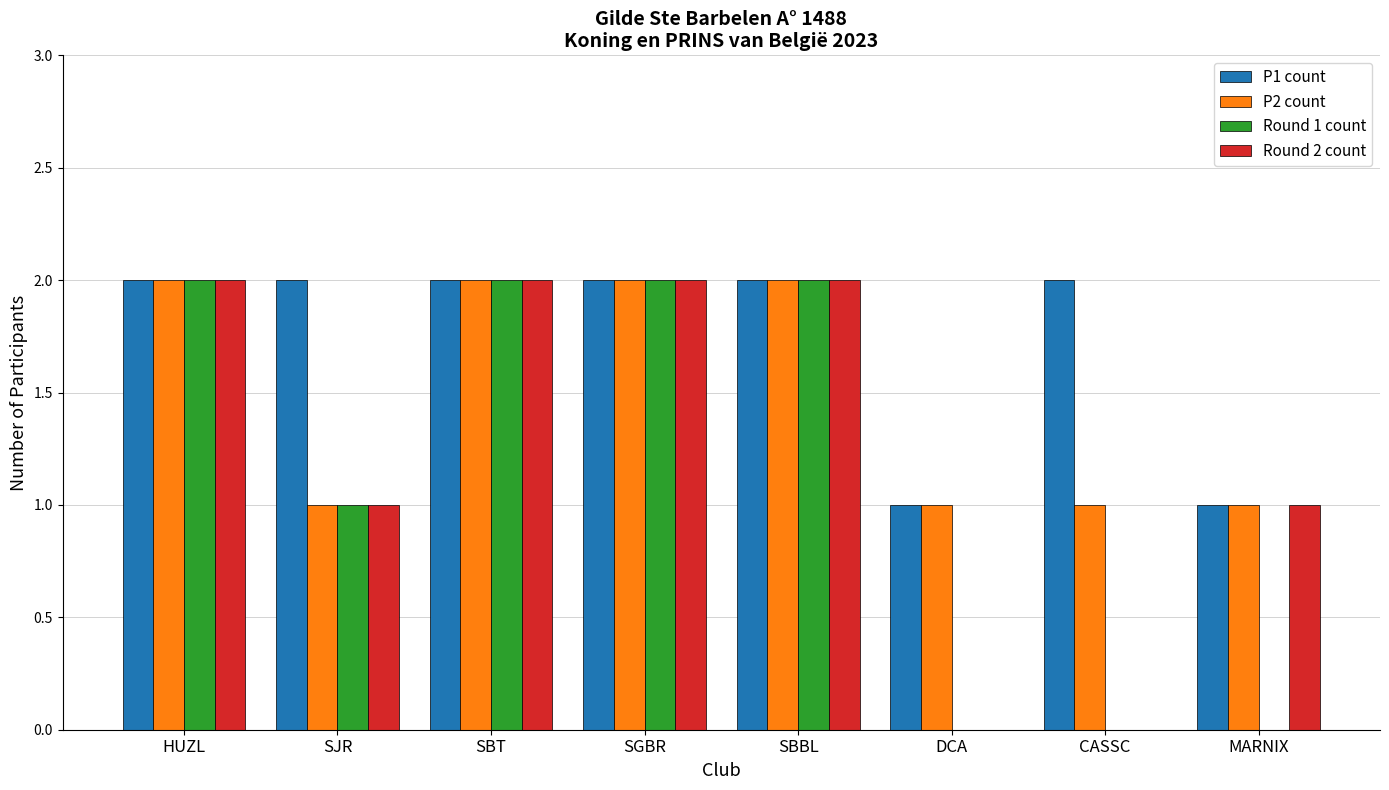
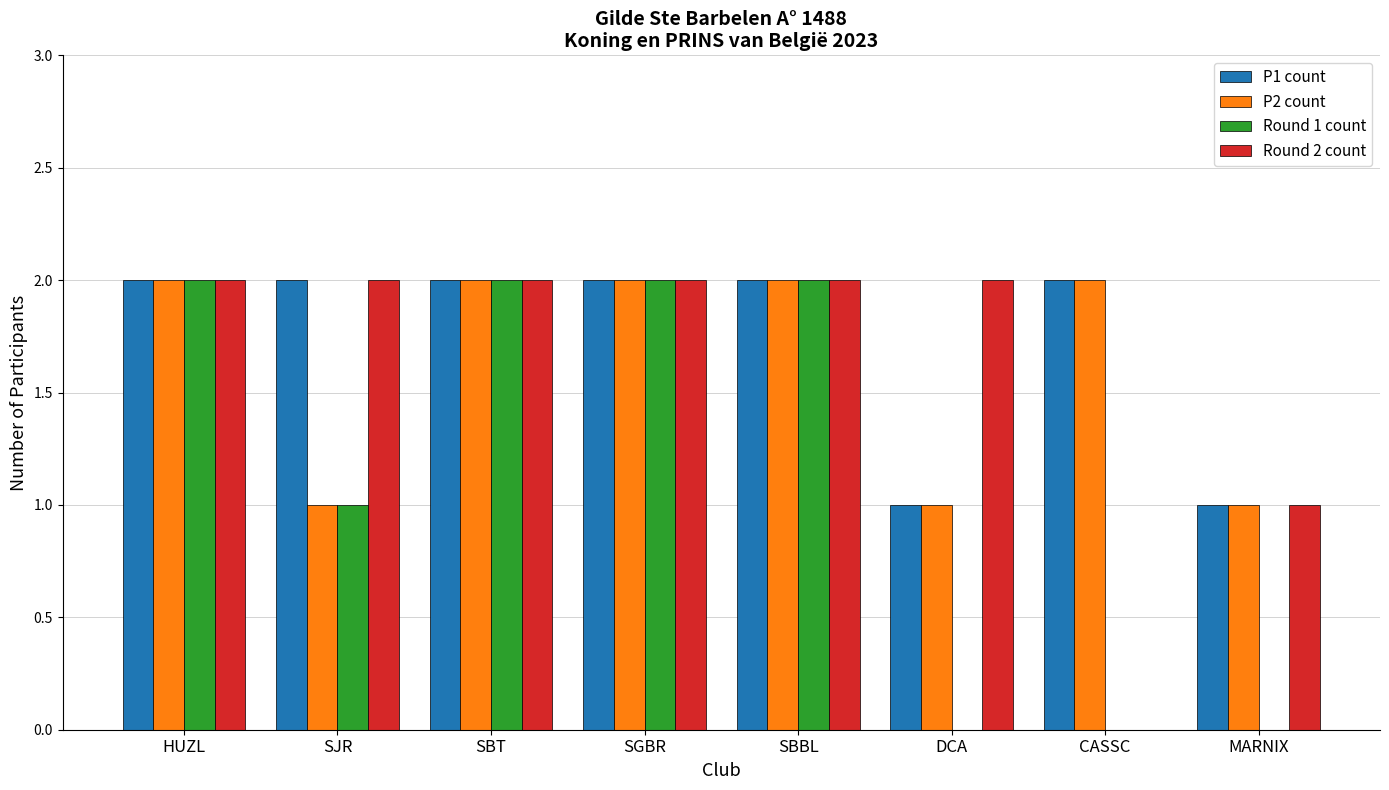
  {
    "P1 count": {
      "HUZL": 2,
      "SJR": 2,
      "SBT": 2,
      "SGBR": 2,
      "SBBL": 2,
      "DCA": 1,
      "CASSC": 2,
      "MARNIX": 1
    },
    "P2 count": {
      "HUZL": 2,
      "SJR": 1,
      "SBT": 2,
      "SGBR": 2,
      "SBBL": 2,
      "DCA": 1,
-     "CASSC": 1,
+     "CASSC": 2,
      "MARNIX": 1
    },
    "Round 1 count": {
      "HUZL": 2,
      "SJR": 1,
      "SBT": 2,
      "SGBR": 2,
      "SBBL": 2,
      "DCA": 0,
      "CASSC": 0,
      "MARNIX": 0
    },
    "Round 2 count": {
      "HUZL": 2,
-     "SJR": 1,
+     "SJR": 2,
      "SBT": 2,
      "SGBR": 2,
      "SBBL": 2,
-     "DCA": 0,
+     "DCA": 2,
      "CASSC": 0,
      "MARNIX": 1
    }
  }
